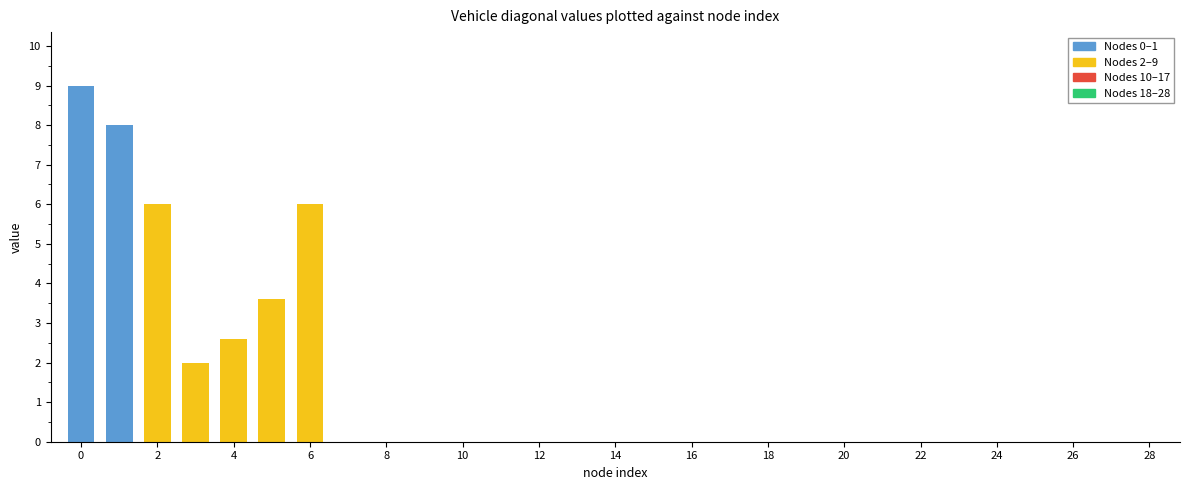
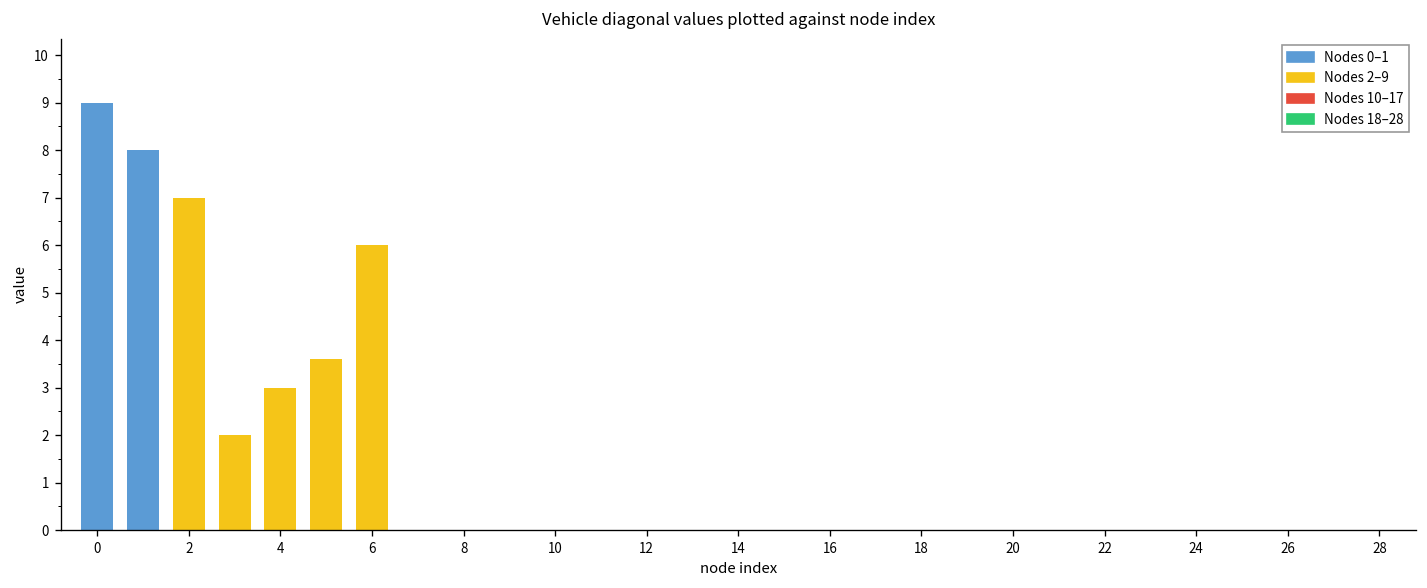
  {
    "0": 9.0,
-   "2": 6,
-   "4": 2.6,
+   "2": 7,
+   "4": 3.0,
    "6": 6.0,
    "8": 0.0,
    "10": 0.0,
    "12": 0.0,
    "14": 0.0,
    "16": 0.0,
    "18": 0.0,
    "20": 0.0,
    "22": 0.0,
    "24": 0.0,
    "26": 0.0,
    "28": 0.0
  }
